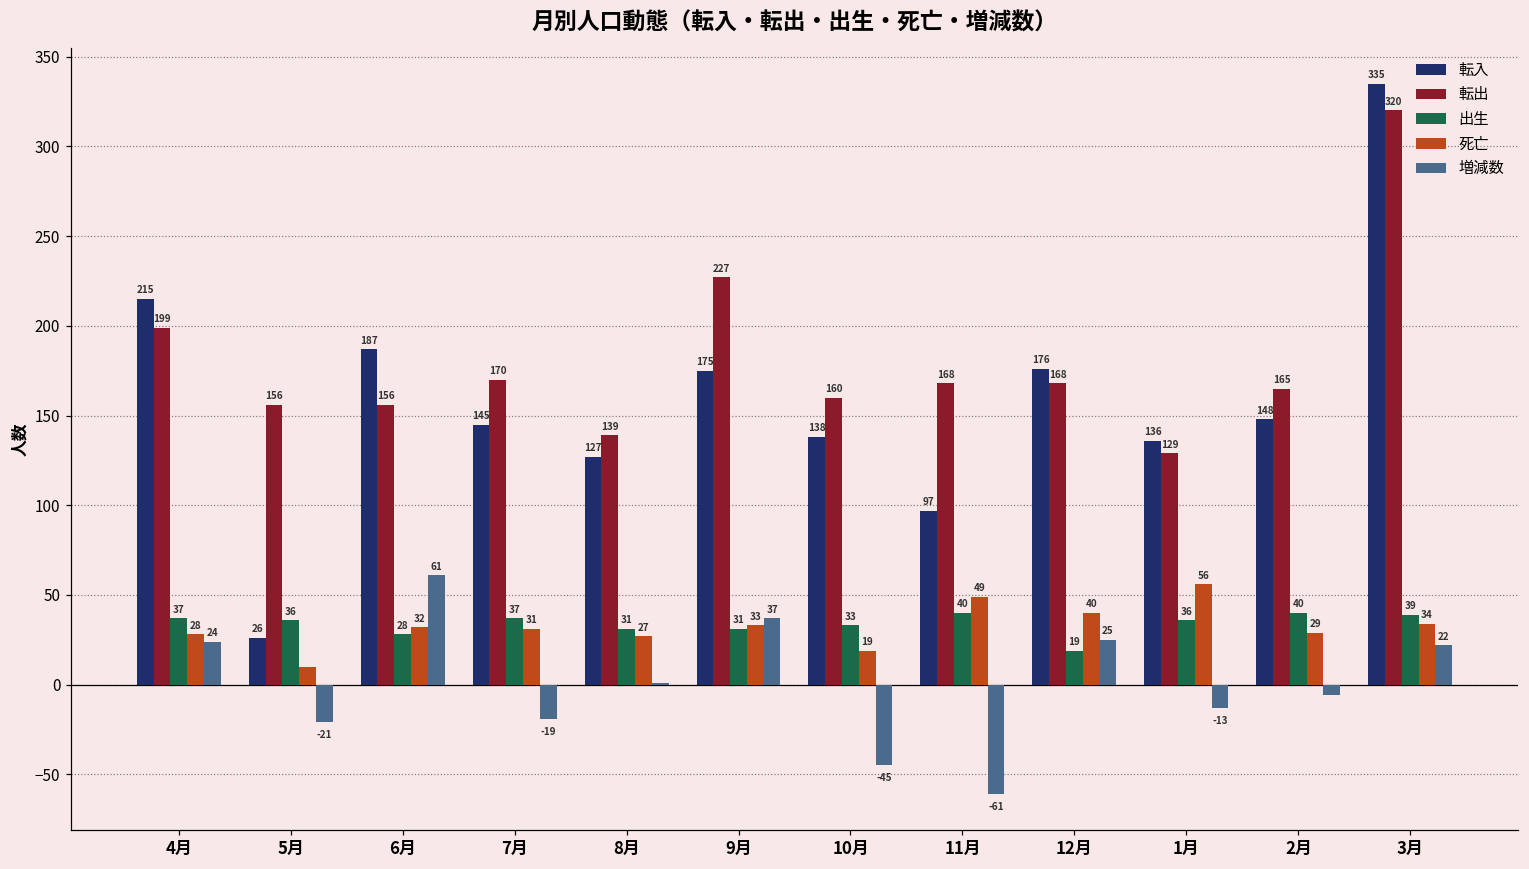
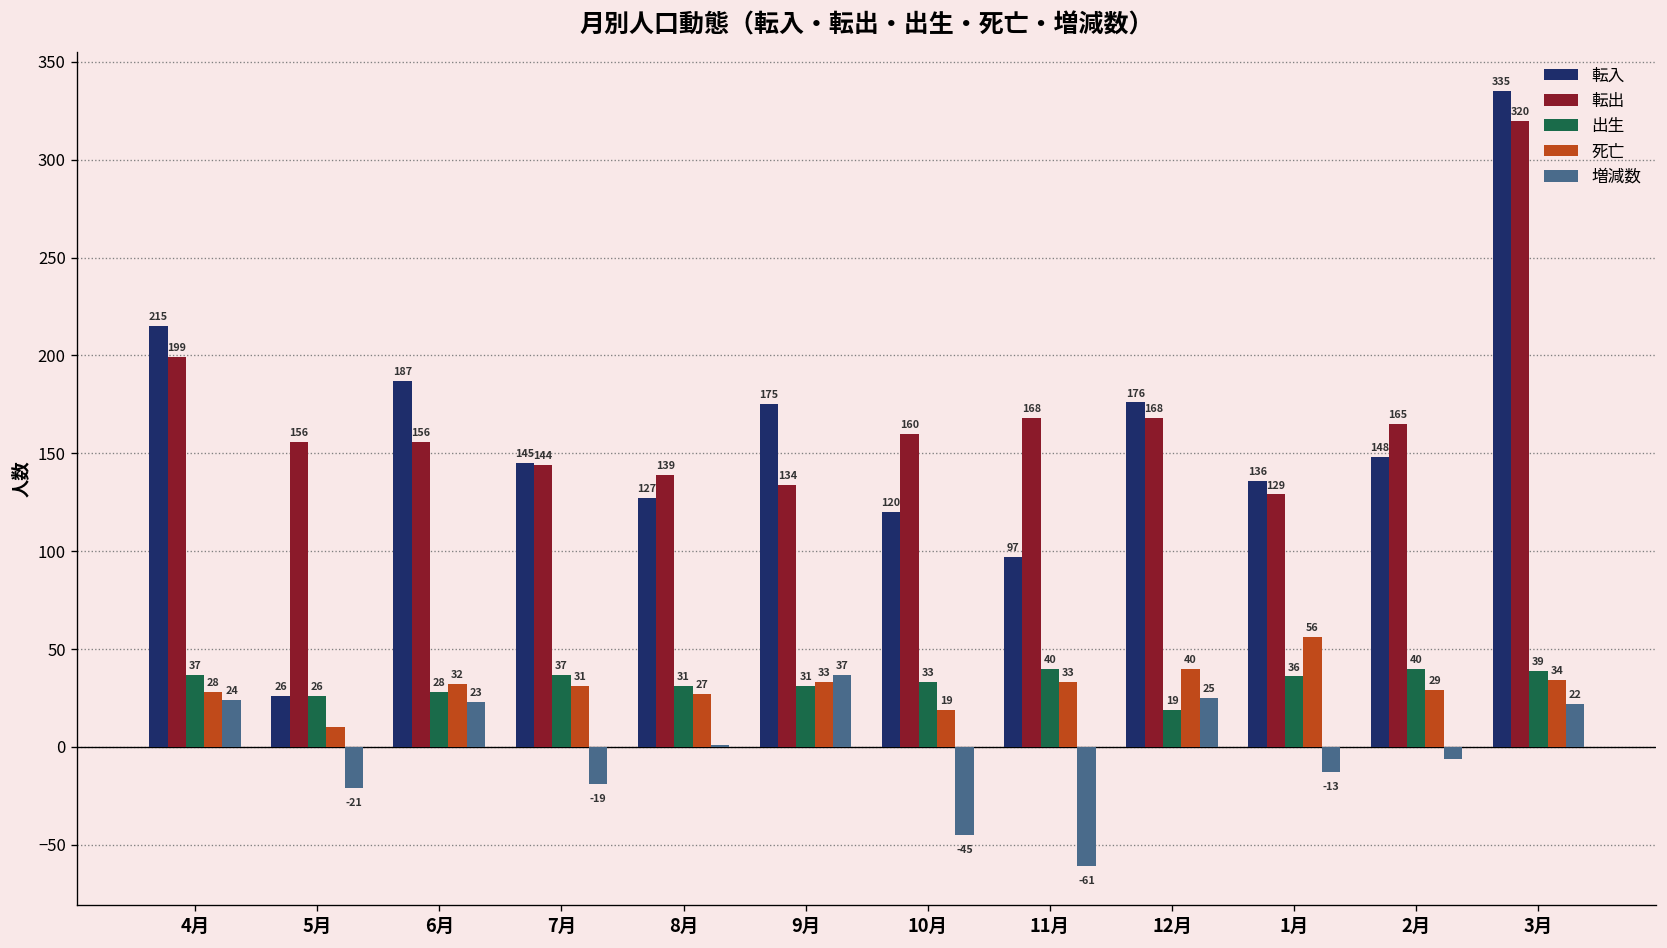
  {
    "転入": {
      "4月": 215,
      "5月": 26,
      "6月": 187,
      "7月": 145,
      "8月": 127,
      "9月": 175,
-     "10月": 138,
+     "10月": 120,
      "11月": 97,
      "12月": 176,
      "1月": 136,
      "2月": 148,
      "3月": 335
    },
    "転出": {
      "4月": 199,
      "5月": 156,
      "6月": 156,
-     "7月": 170,
+     "7月": 144,
      "8月": 139,
-     "9月": 227,
+     "9月": 134,
      "10月": 160,
      "11月": 168,
      "12月": 168,
      "1月": 129,
      "2月": 165,
      "3月": 320
    },
    "出生": {
      "4月": 37,
-     "5月": 36,
+     "5月": 26,
      "6月": 28,
      "7月": 37,
      "8月": 31,
      "9月": 31,
      "10月": 33,
      "11月": 40,
      "12月": 19,
      "1月": 36,
      "2月": 40,
      "3月": 39
    },
    "死亡": {
      "4月": 28,
      "6月": 32,
      "7月": 31,
      "8月": 27,
      "9月": 33,
      "10月": 19,
-     "11月": 49,
+     "11月": 33,
      "12月": 40,
      "1月": 56,
      "2月": 29,
      "3月": 34
    },
    "増減数": {
      "4月": 24,
      "5月": -21,
-     "6月": 61,
+     "6月": 23,
      "7月": -19,
      "9月": 37,
      "10月": -45,
      "11月": -61,
      "12月": 25,
      "1月": -13,
      "3月": 22
    }
  }
